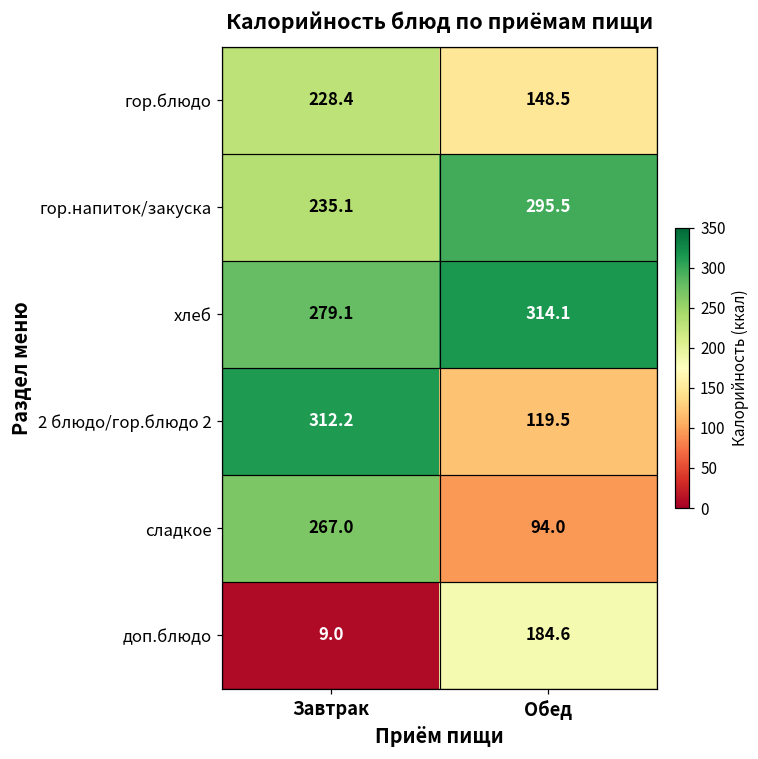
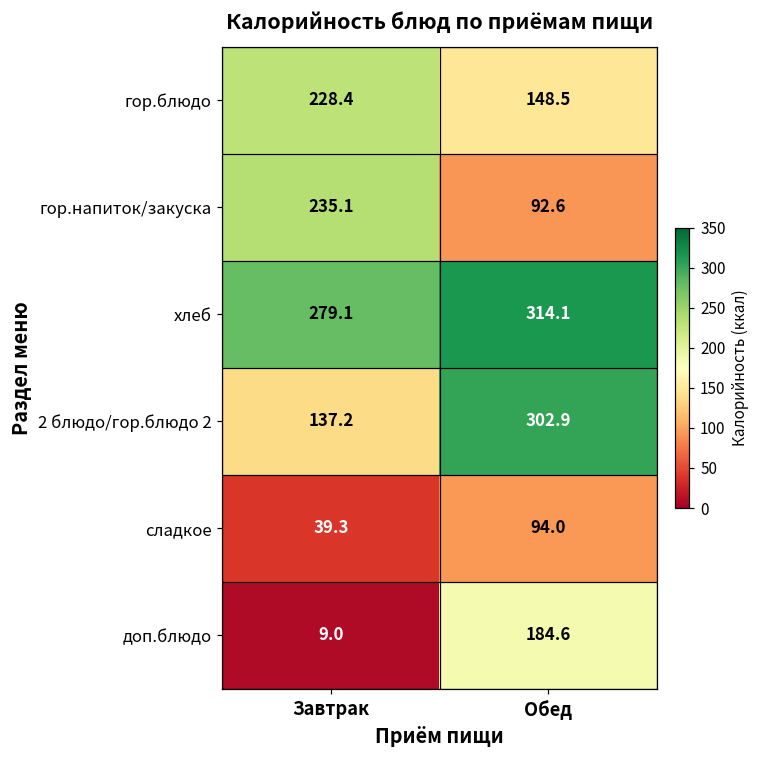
  {
    "гор.блюдо": {
      "Завтрак": 228.4,
      "Обед": 148.5
    },
    "гор.напиток/закуска": {
      "Завтрак": 235.1,
-     "Обед": 295.5
+     "Обед": 92.6
    },
    "хлеб": {
      "Завтрак": 279.1,
      "Обед": 314.1
    },
    "2 блюдо/гор.блюдо 2": {
-     "Завтрак": 312.2,
-     "Обед": 119.5
+     "Завтрак": 137.2,
+     "Обед": 302.9
    },
    "сладкое": {
-     "Завтрак": 267.0,
+     "Завтрак": 39.3,
      "Обед": 94.0
    },
    "доп.блюдо": {
      "Завтрак": 9.0,
      "Обед": 184.6
    }
  }
